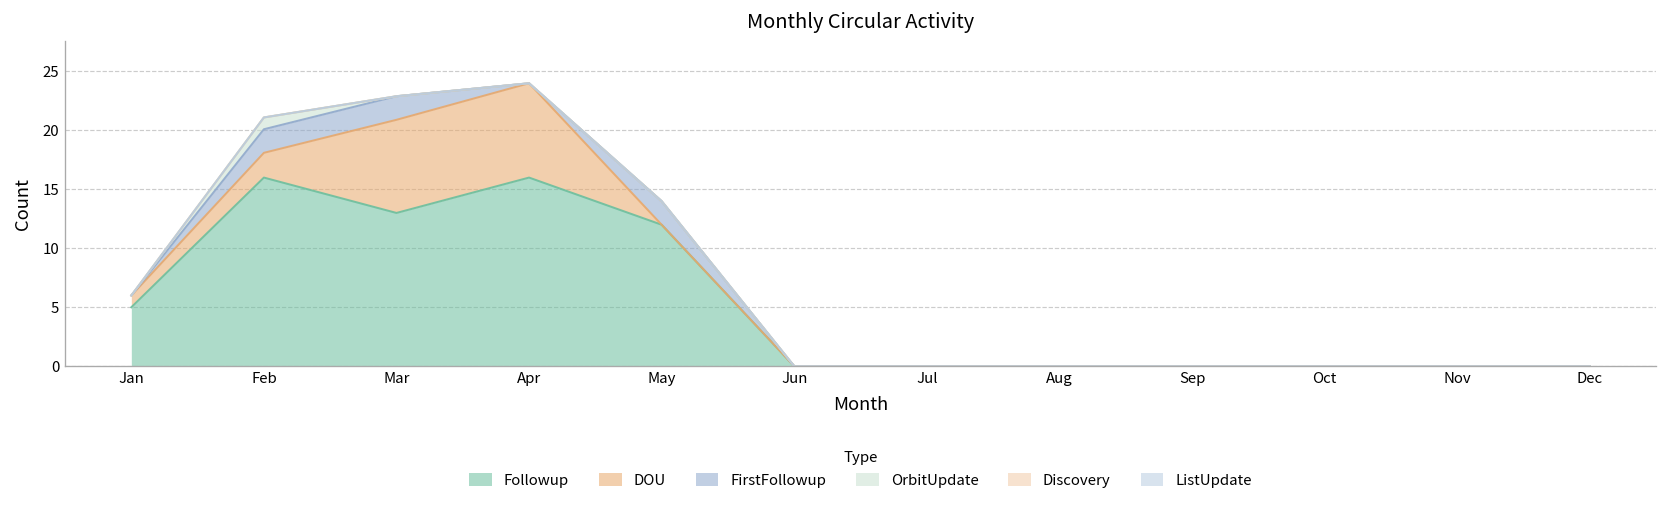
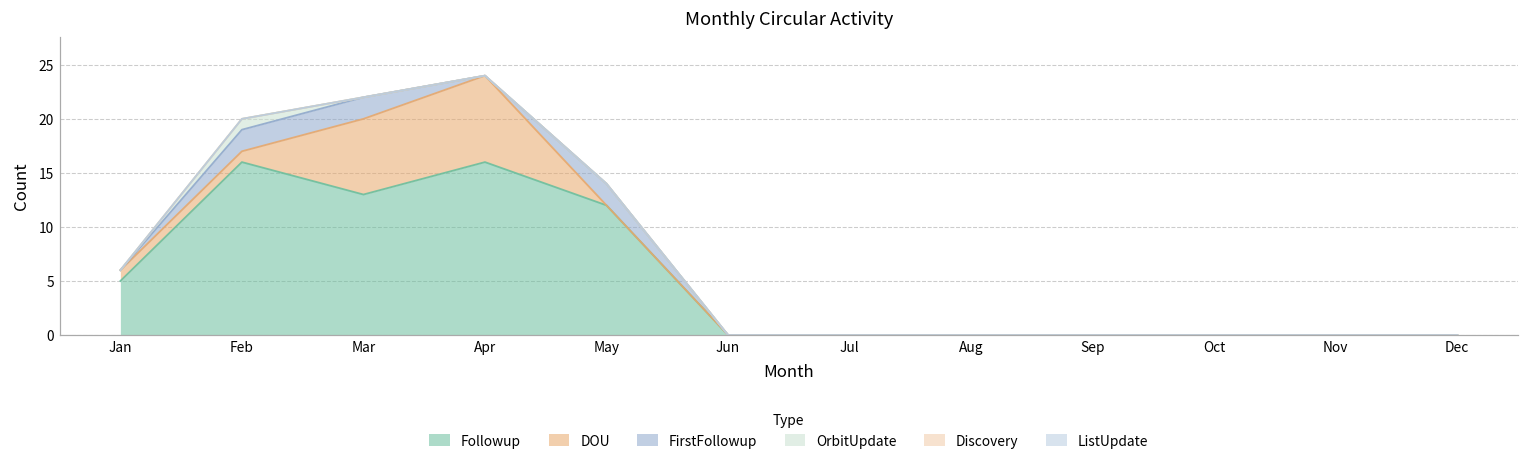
  {
    "DOU": {
-     "Feb": 2,
-     "Mar": 8
+     "Feb": 1,
+     "Mar": 7
    }
  }
